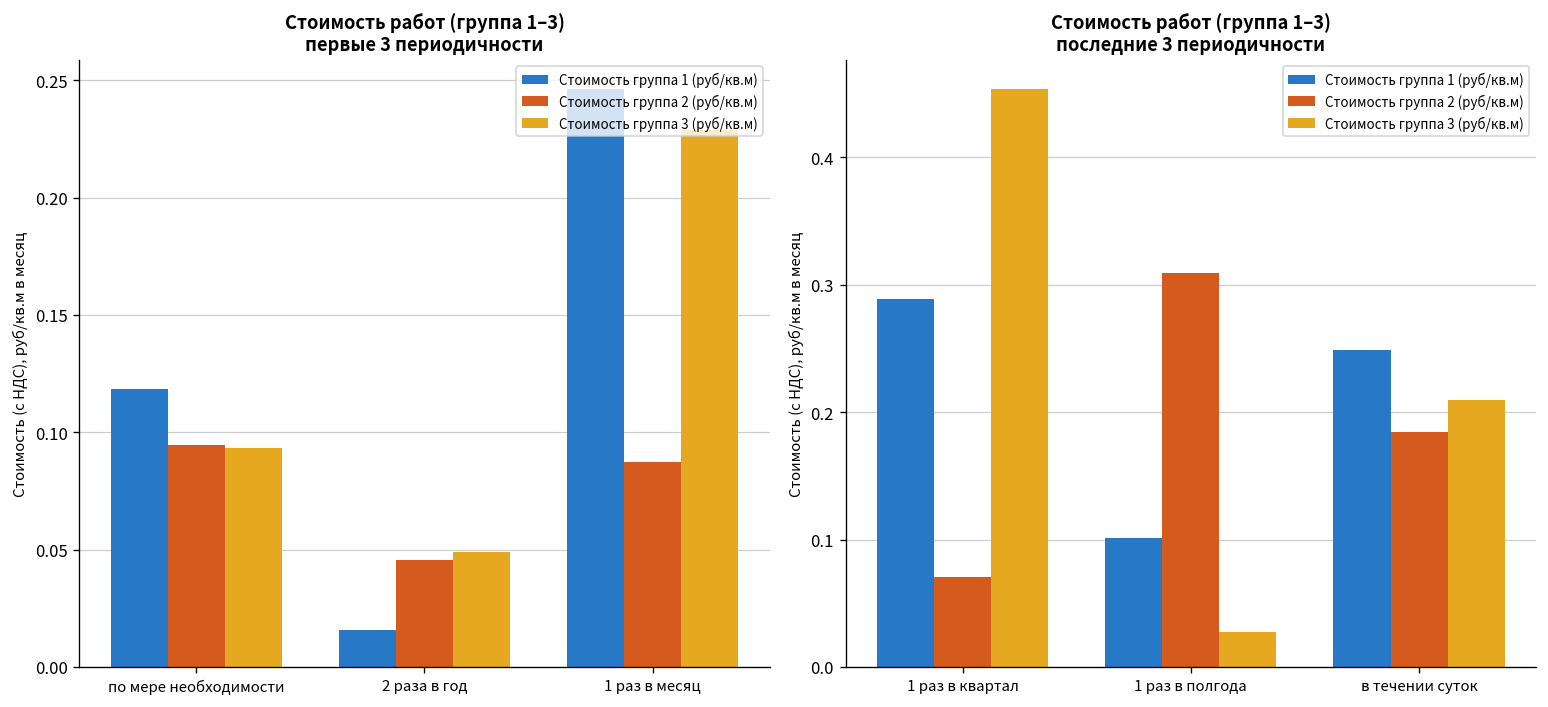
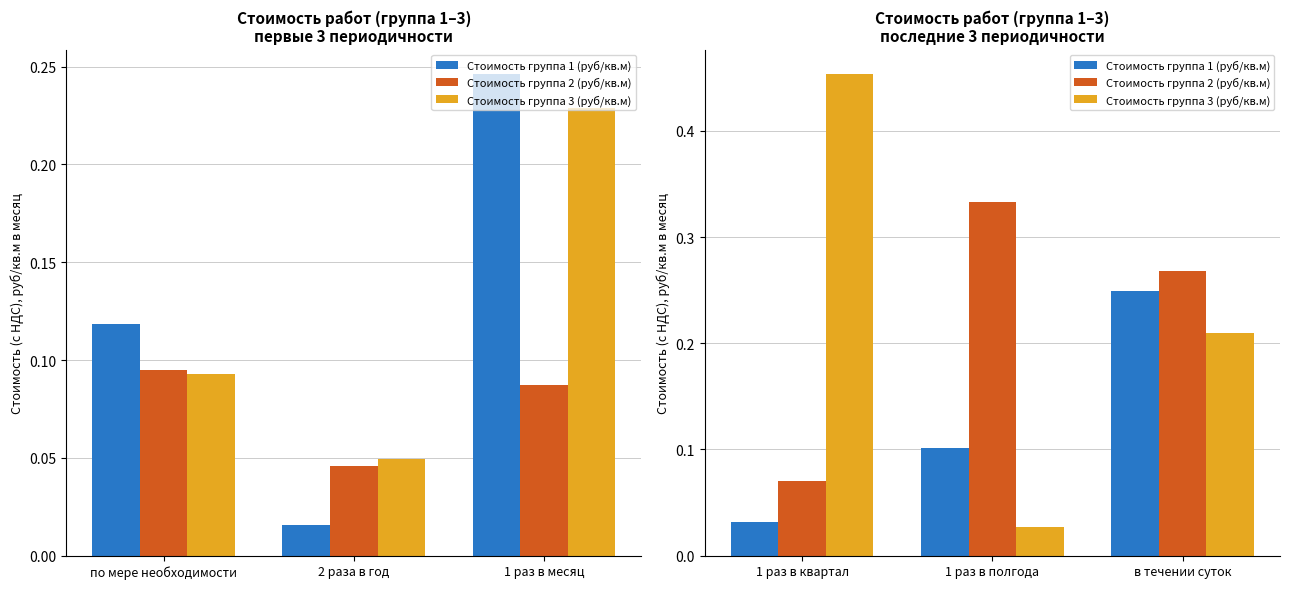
  {
    "Стоимость работ (группа 1–3) первые 3 периодичности": {
      "Стоимость группа 1 (руб/кв.м)": {
        "по мере необходимости": 0.118,
        "2 раза в год": 0.016
      },
      "Стоимость группа 2 (руб/кв.м)": {
        "по мере необходимости": 0.095,
        "2 раза в год": 0.046,
        "1 раз в месяц": 0.087
      },
      "Стоимость группа 3 (руб/кв.м)": {
        "по мере необходимости": 0.093,
        "2 раза в год": 0.049
      }
    },
    "Стоимость работ (группа 1–3) последние 3 периодичности": {
      "Стоимость группа 1 (руб/кв.м)": {
-       "1 раз в квартал": 0.289,
+       "1 раз в квартал": 0.032,
        "1 раз в полгода": 0.101,
        "в течении суток": 0.249
      },
      "Стоимость группа 2 (руб/кв.м)": {
        "1 раз в квартал": 0.070,
-       "1 раз в полгода": 0.310,
-       "в течении суток": 0.184
+       "1 раз в полгода": 0.333,
+       "в течении суток": 0.268
      },
      "Стоимость группа 3 (руб/кв.м)": {
        "1 раз в квартал": 0.454,
        "1 раз в полгода": 0.027,
        "в течении суток": 0.209
      }
    }
  }
